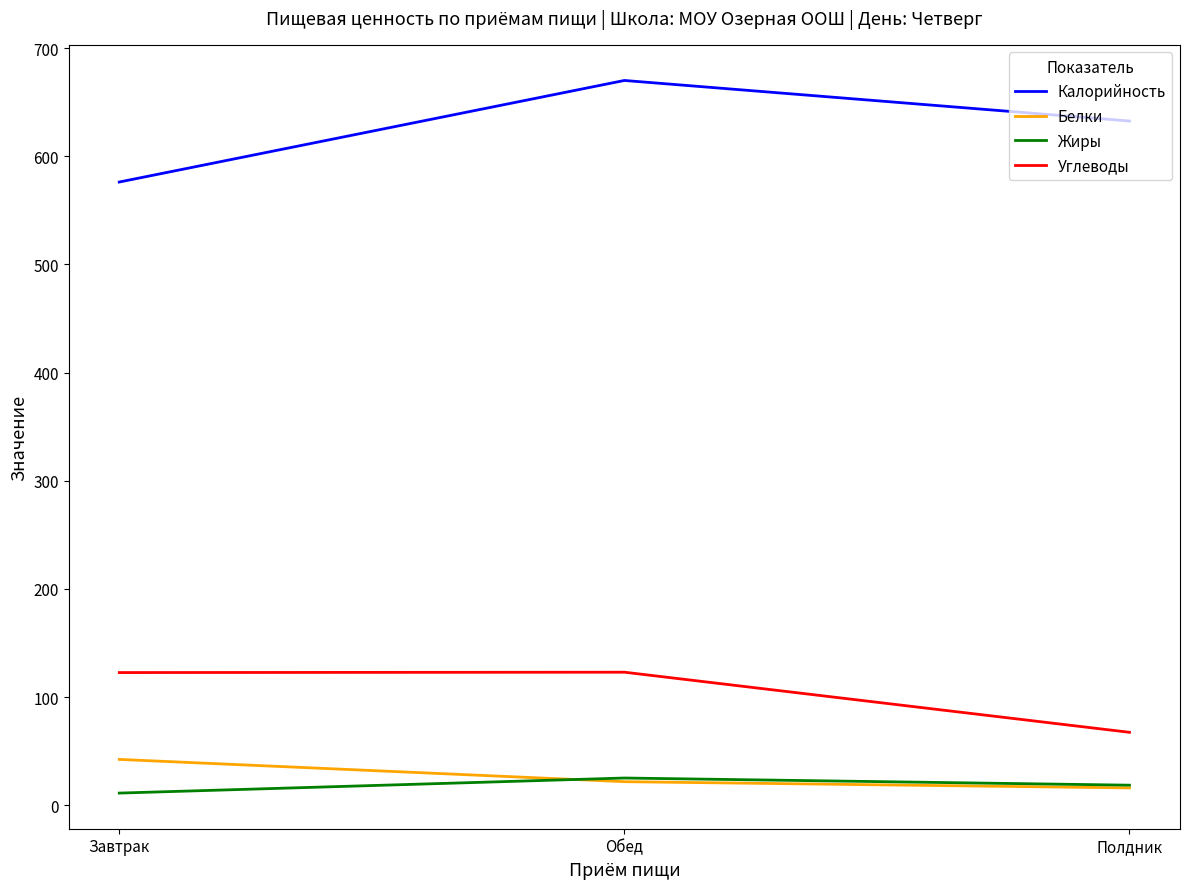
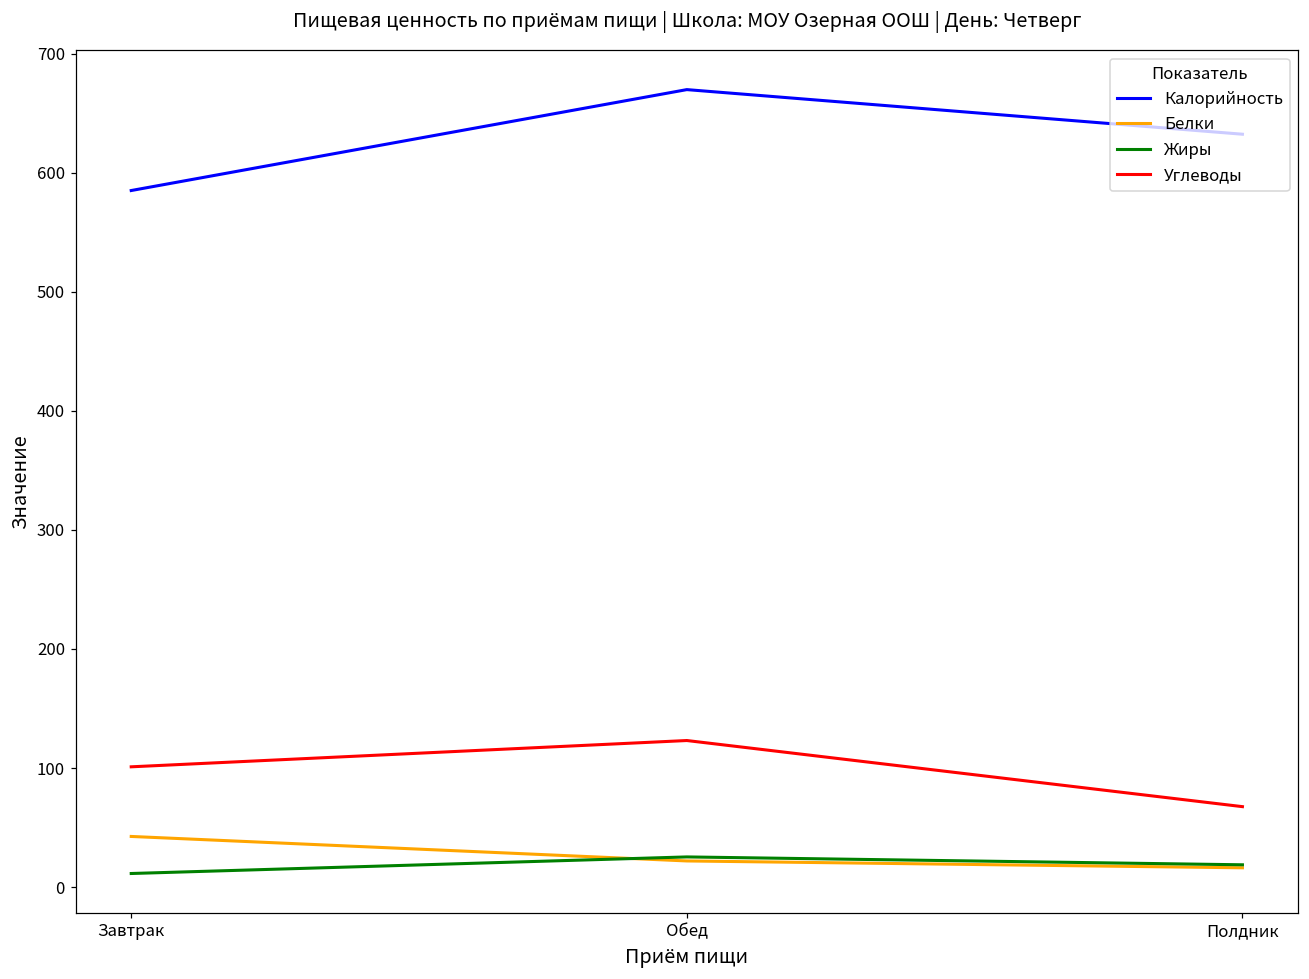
  {
    "Калорийность": {
-     "Завтрак": 576,
+     "Завтрак": 585,
      "Обед": 670
    },
    "Белки": {
      "Завтрак": 43,
      "Обед": 22,
      "Полдник": 16
    },
    "Жиры": {
      "Завтрак": 11,
      "Обед": 25,
      "Полдник": 19
    },
    "Углеводы": {
-     "Завтрак": 123,
+     "Завтрак": 101,
      "Обед": 123,
      "Полдник": 68
    }
  }
